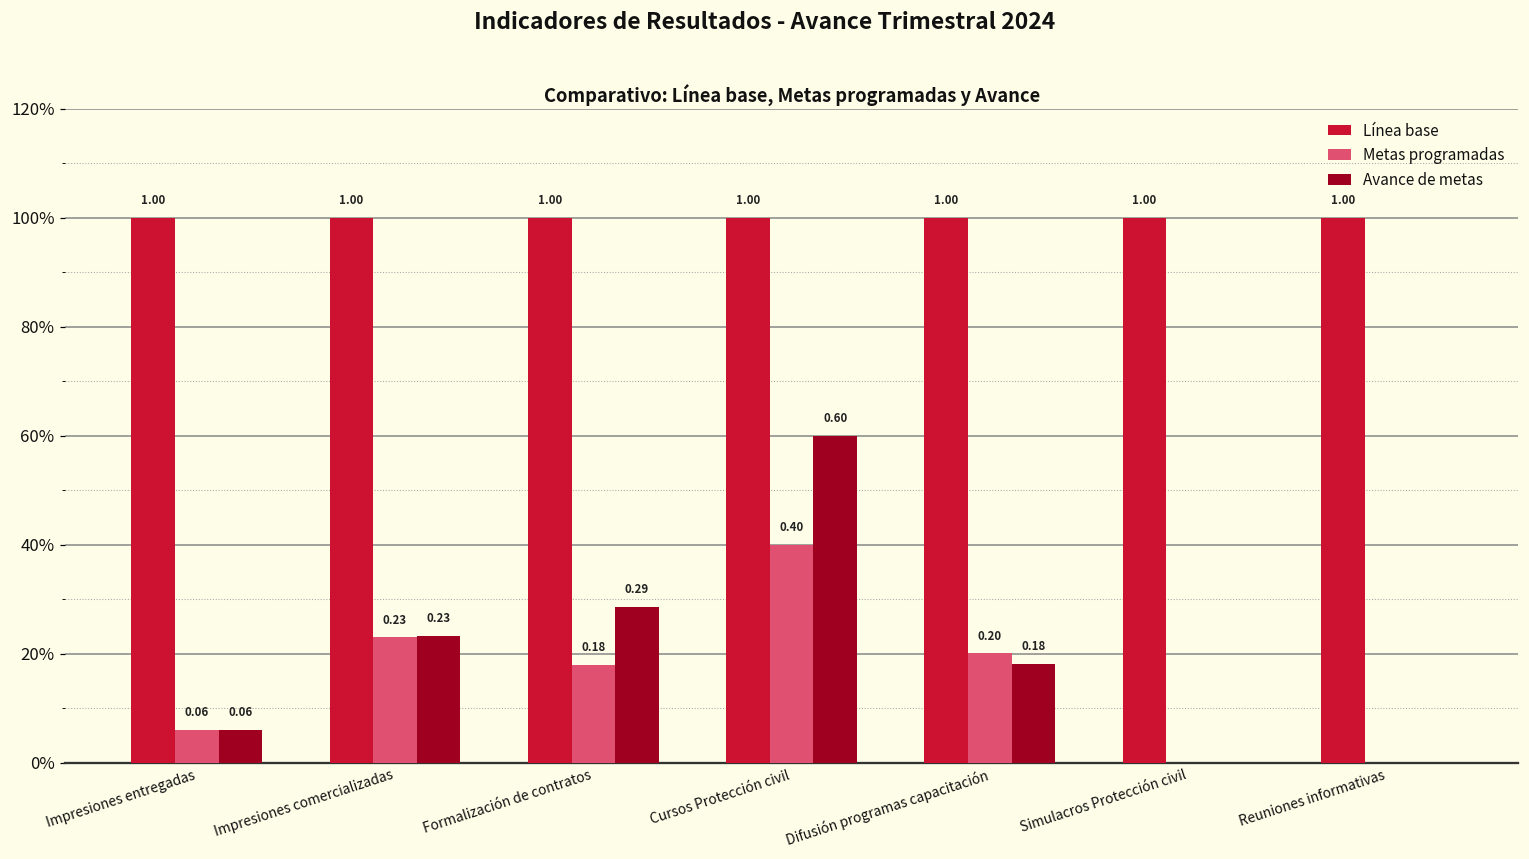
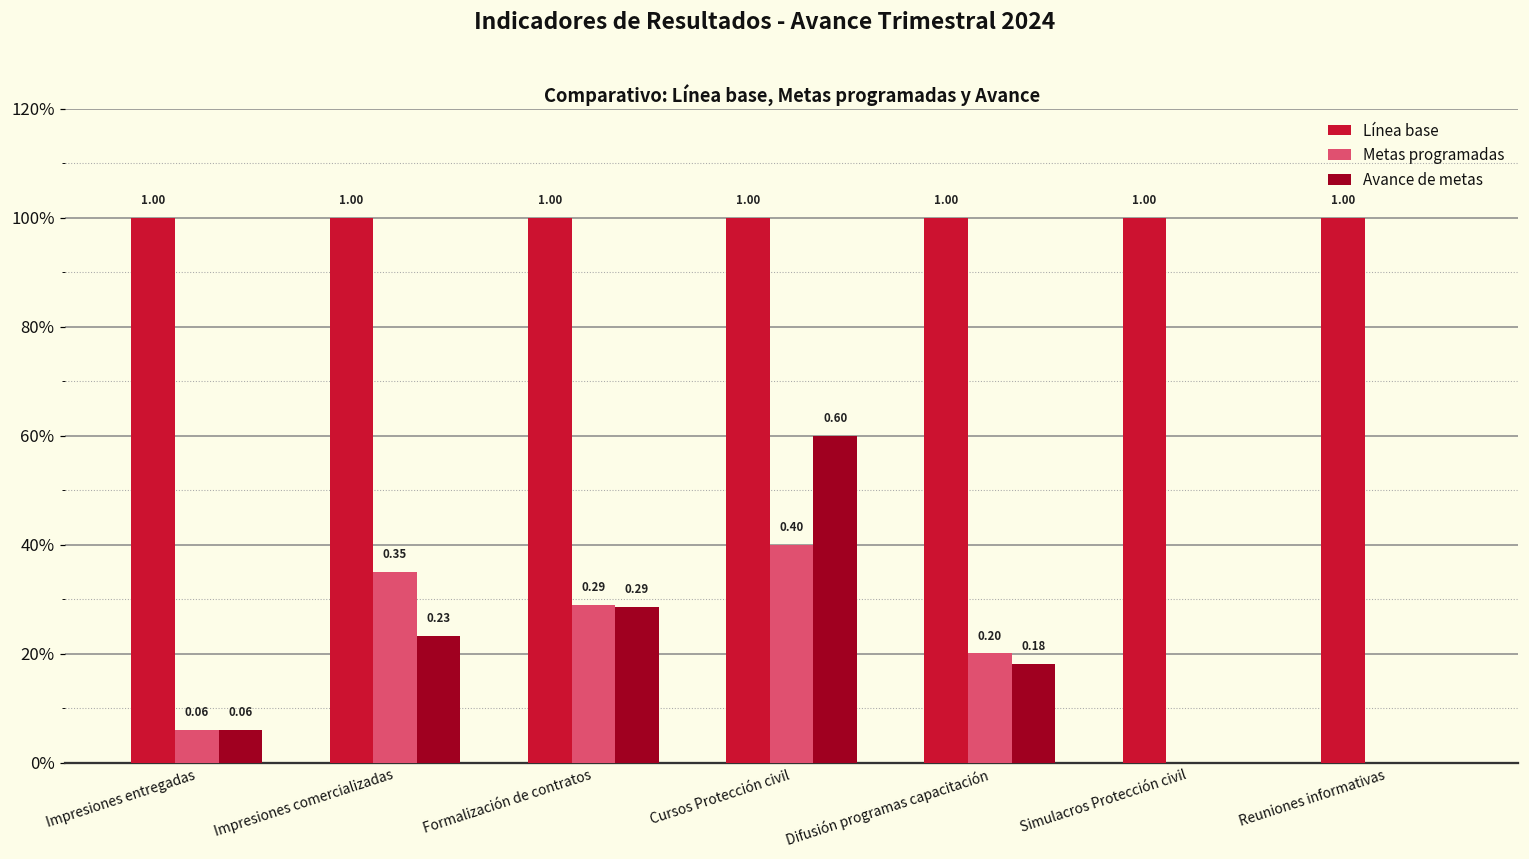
  {
    "Metas programadas": {
      "Impresiones entregadas": 0.06,
-     "Impresiones comercializadas": 0.23,
-     "Formalización de contratos": 0.18,
+     "Impresiones comercializadas": 0.35,
+     "Formalización de contratos": 0.29,
      "Cursos Protección civil": 0.40,
      "Difusión programas capacitación": 0.20
    }
  }
